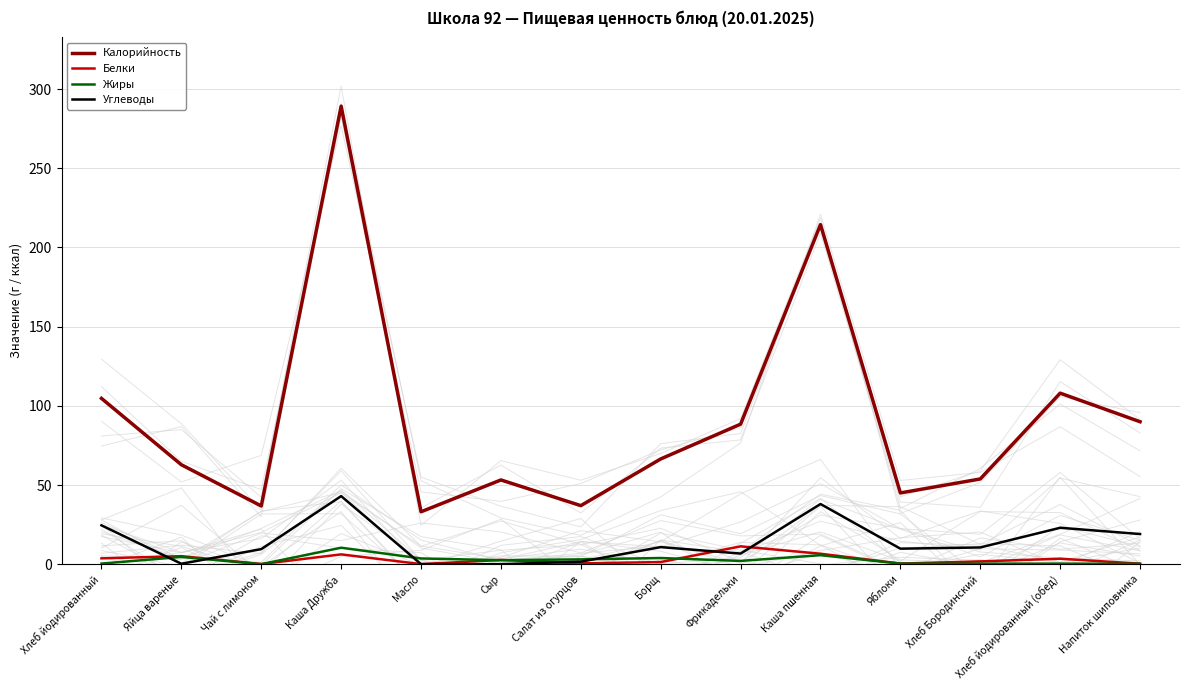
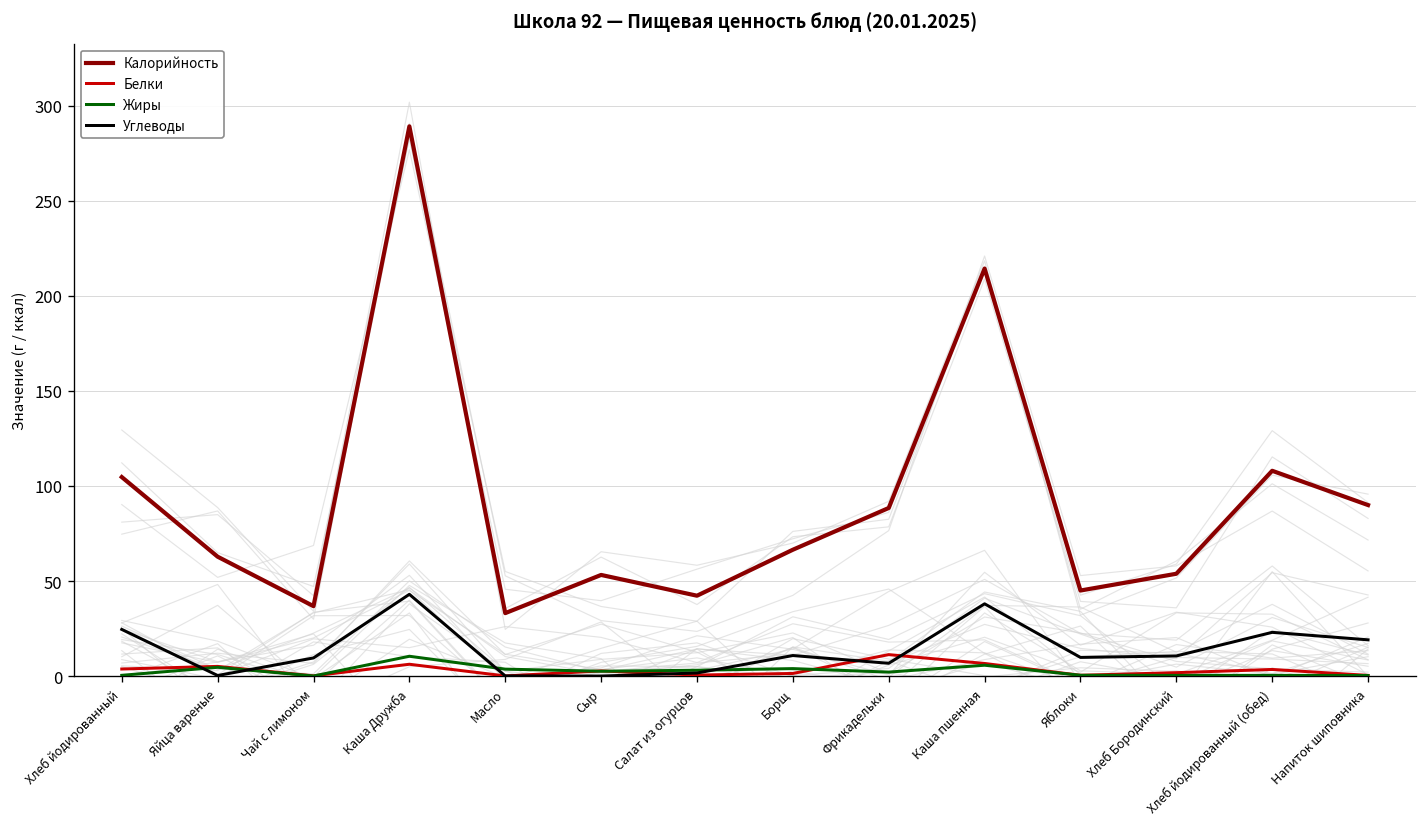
  {
    "Калорийность": {
      "Хлеб йодированный": 105,
      "Яйца вареные": 63,
      "Чай с лимоном": 37,
      "Масло": 33,
      "Сыр": 53,
-     "Салат из огурцов": 37,
+     "Салат из огурцов": 42,
      "Борщ": 66,
      "Фрикадельки": 88,
      "Яблоки": 45,
      "Хлеб Бородинский": 54,
      "Хлеб йодированный (обед)": 108
    },
    "Белки": {
      "Фрикадельки": 11
    },
    "Углеводы": {
      "Чай с лимоном": 10,
      "Каша Дружба": 43
    }
  }
